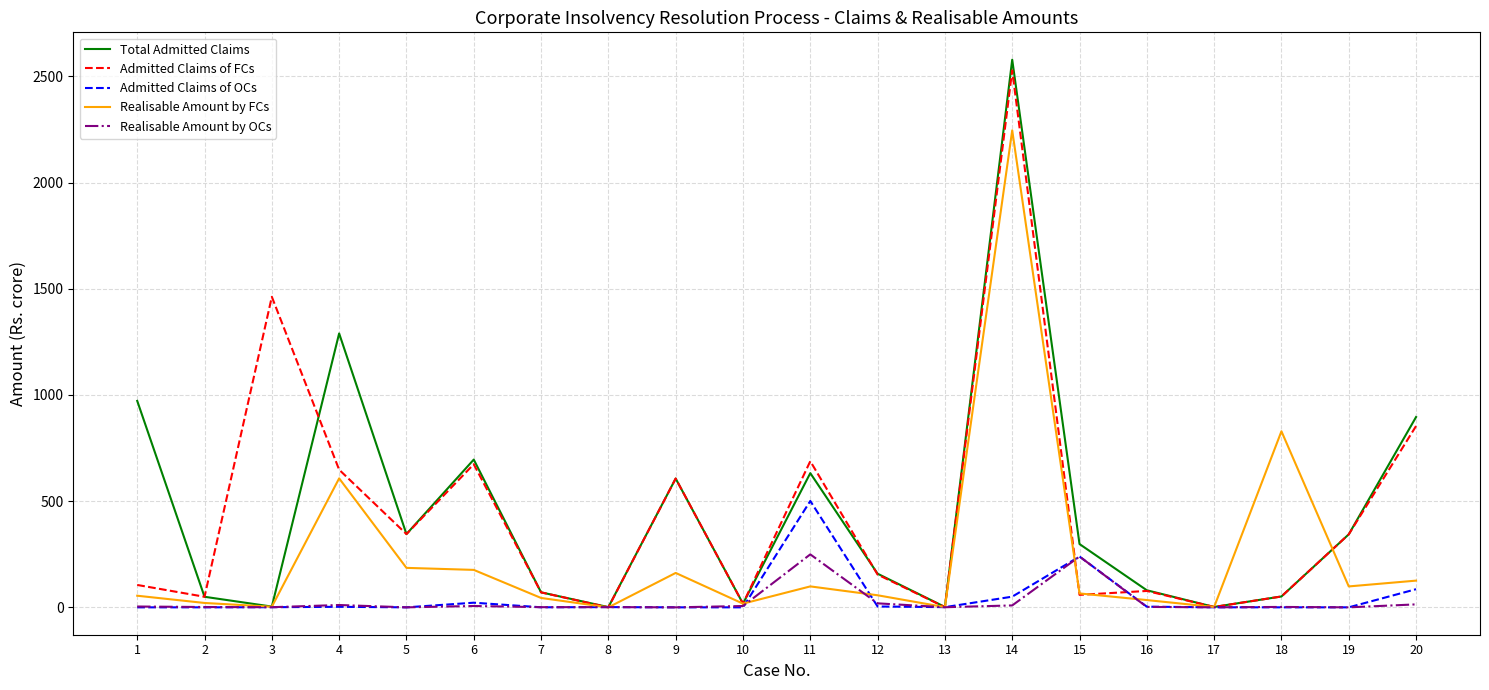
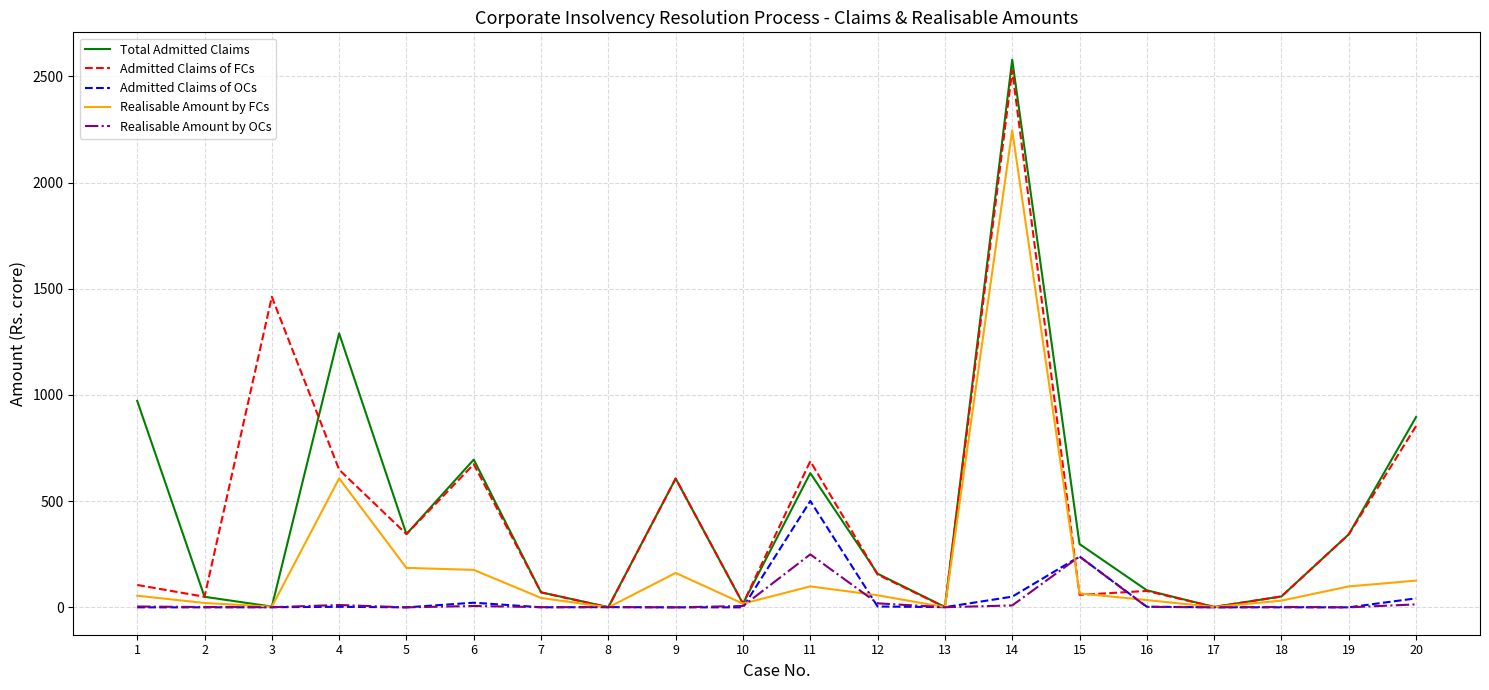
  {
    "Total Admitted Claims": {
      "1": 970,
      "4": 1290,
      "6": 700,
      "11": 630,
      "14": 2580,
      "15": 300,
      "20": 900
    },
    "Admitted Claims of FCs": {
      "1": 110,
      "3": 1460,
      "4": 650,
      "6": 670,
      "11": 690,
      "14": 2530,
      "20": 850
    },
    "Admitted Claims of OCs": {
      "6": 20,
      "11": 500,
      "12": 0,
      "14": 50,
-     "20": 90
+     "20": 40
    },
    "Realisable Amount by FCs": {
      "1": 50,
      "2": 20,
      "4": 610,
      "5": 190,
      "6": 180,
      "7": 40,
      "9": 160,
      "11": 100,
      "12": 60,
      "14": 2250,
      "16": 30,
-     "18": 830,
+     "18": 30,
      "19": 100,
      "20": 130
    },
    "Realisable Amount by OCs": {
      "6": 10,
      "11": 250,
      "12": 20,
      "14": 10,
      "20": 10
    }
  }
